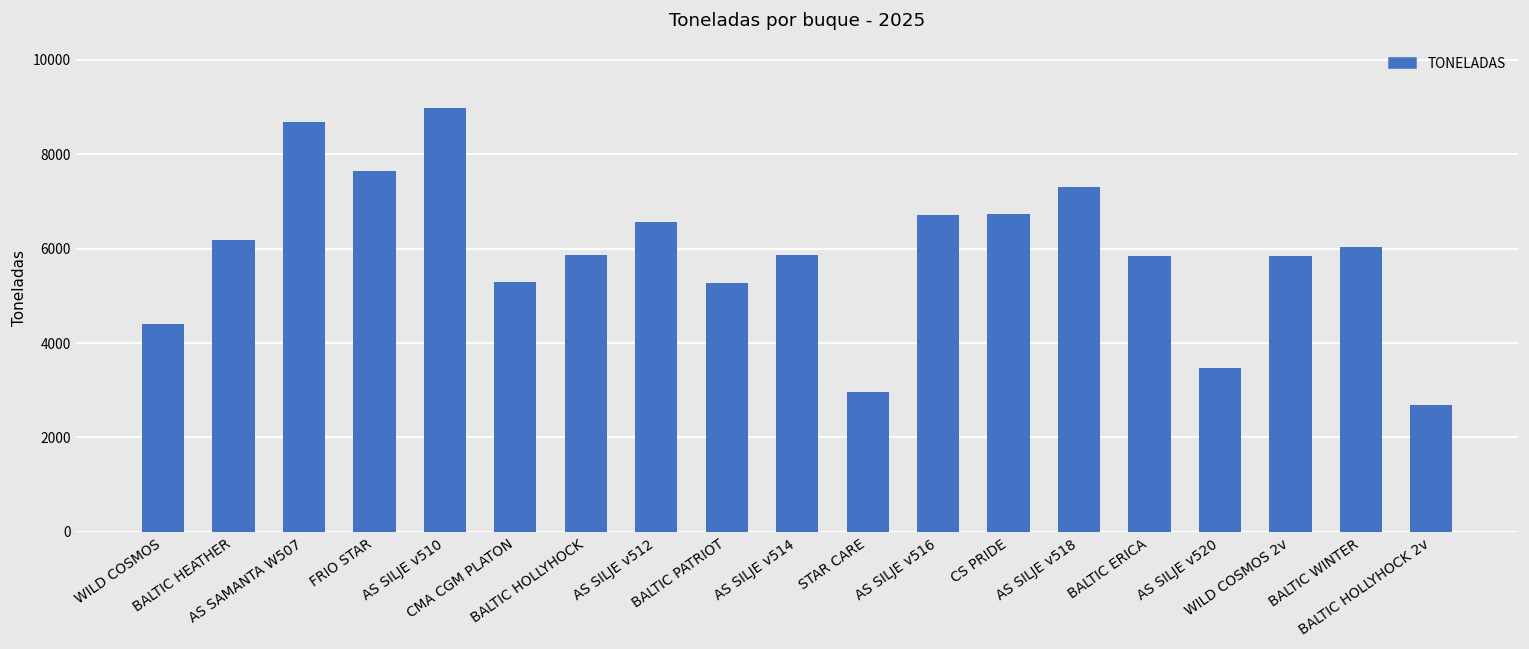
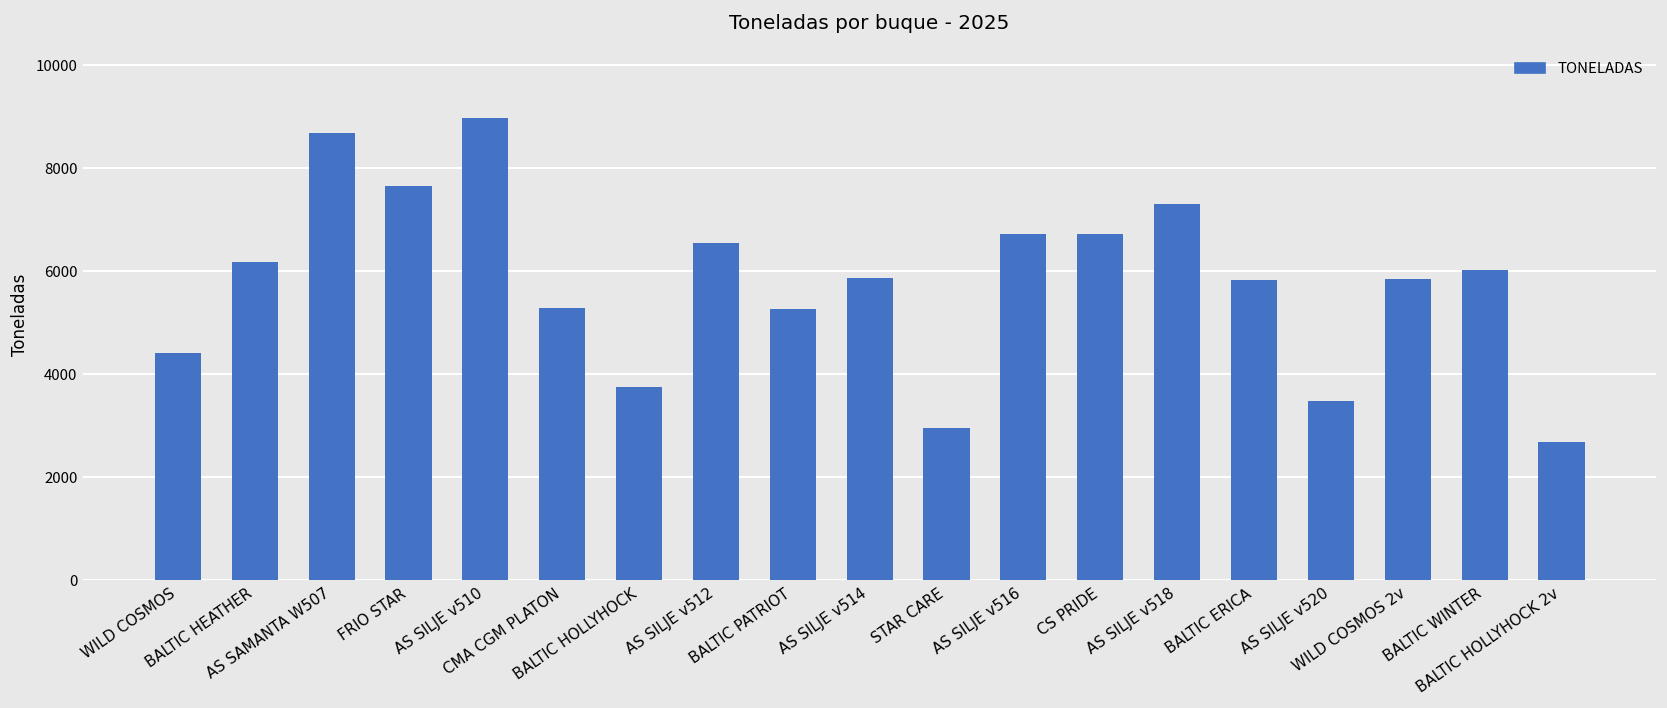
  {
    "WILD COSMOS": 4400,
    "BALTIC HEATHER": 6200,
    "AS SAMANTA W507": 8700,
    "FRIO STAR": 7700,
    "AS SILJE v510": 9000,
    "CMA CGM PLATON": 5300,
-   "BALTIC HOLLYHOCK": 5900,
+   "BALTIC HOLLYHOCK": 3700,
    "AS SILJE v512": 6600,
    "BALTIC PATRIOT": 5300,
    "AS SILJE v514": 5900,
    "STAR CARE": 3000,
    "AS SILJE v516": 6700,
    "CS PRIDE": 6700,
    "AS SILJE v518": 7300,
    "BALTIC ERICA": 5800,
    "AS SILJE v520": 3500,
    "WILD COSMOS 2v": 5800,
    "BALTIC WINTER": 6000,
    "BALTIC HOLLYHOCK 2v": 2700
  }
